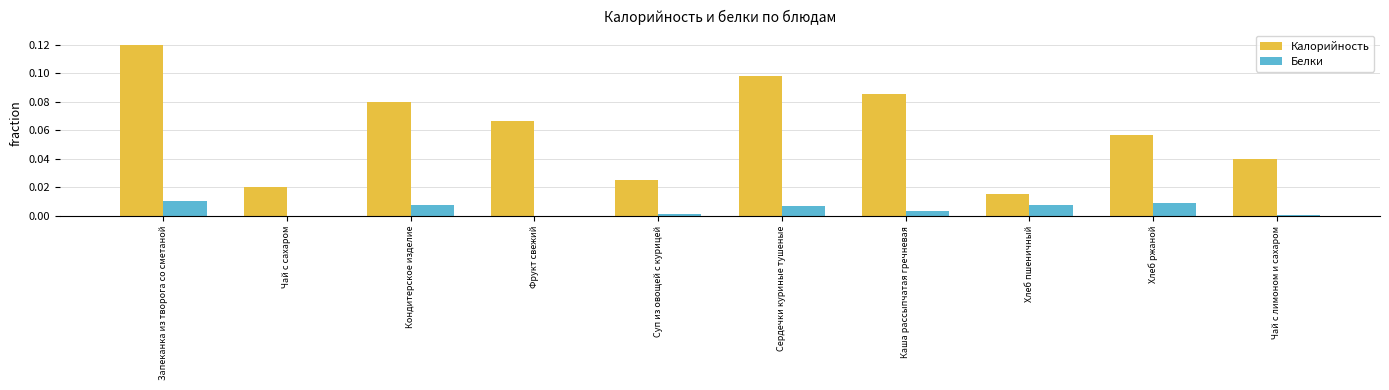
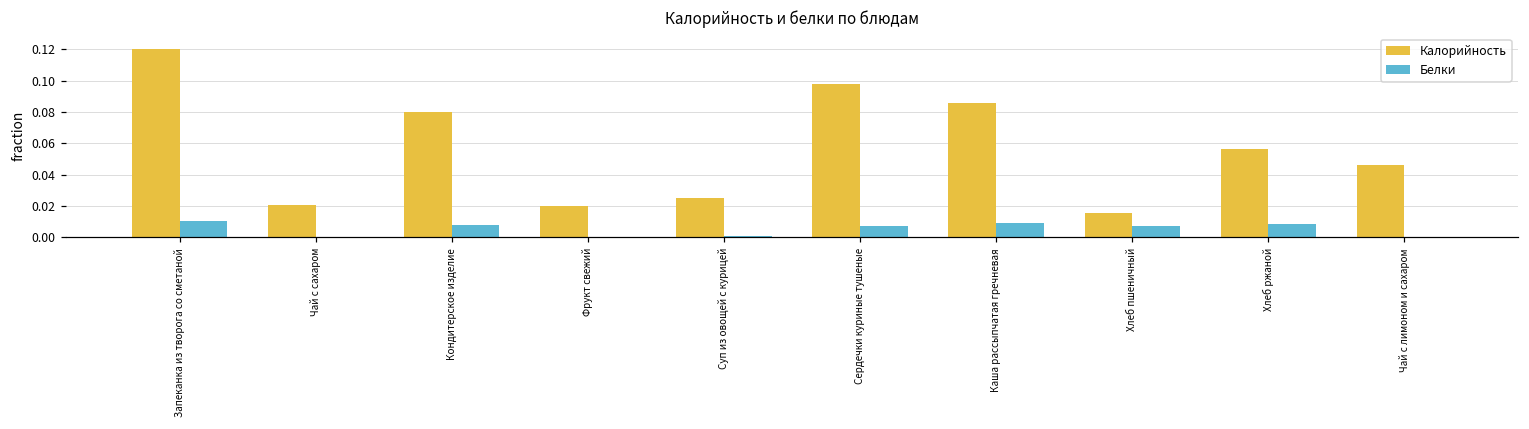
  {
    "Калорийность": {
      "Запеканка из творога со сметаной": 0.120,
      "Чай с сахаром": 0.020,
      "Кондитерское изделие": 0.080,
-     "Фрукт свежий": 0.066,
+     "Фрукт свежий": 0.020,
      "Суп из овощей с курицей": 0.025,
      "Сердечки куриные тушеные": 0.098,
      "Каша рассыпчатая гречневая": 0.085,
      "Хлеб пшеничный": 0.016,
      "Хлеб ржаной": 0.056,
-     "Чай с лимоном и сахаром": 0.040
+     "Чай с лимоном и сахаром": 0.046
    },
    "Белки": {
      "Запеканка из творога со сметаной": 0.010,
      "Кондитерское изделие": 0.008,
      "Сердечки куриные тушеные": 0.007,
-     "Каша рассыпчатая гречневая": 0.003,
+     "Каша рассыпчатая гречневая": 0.009,
      "Хлеб пшеничный": 0.007,
      "Хлеб ржаной": 0.009
    }
  }
